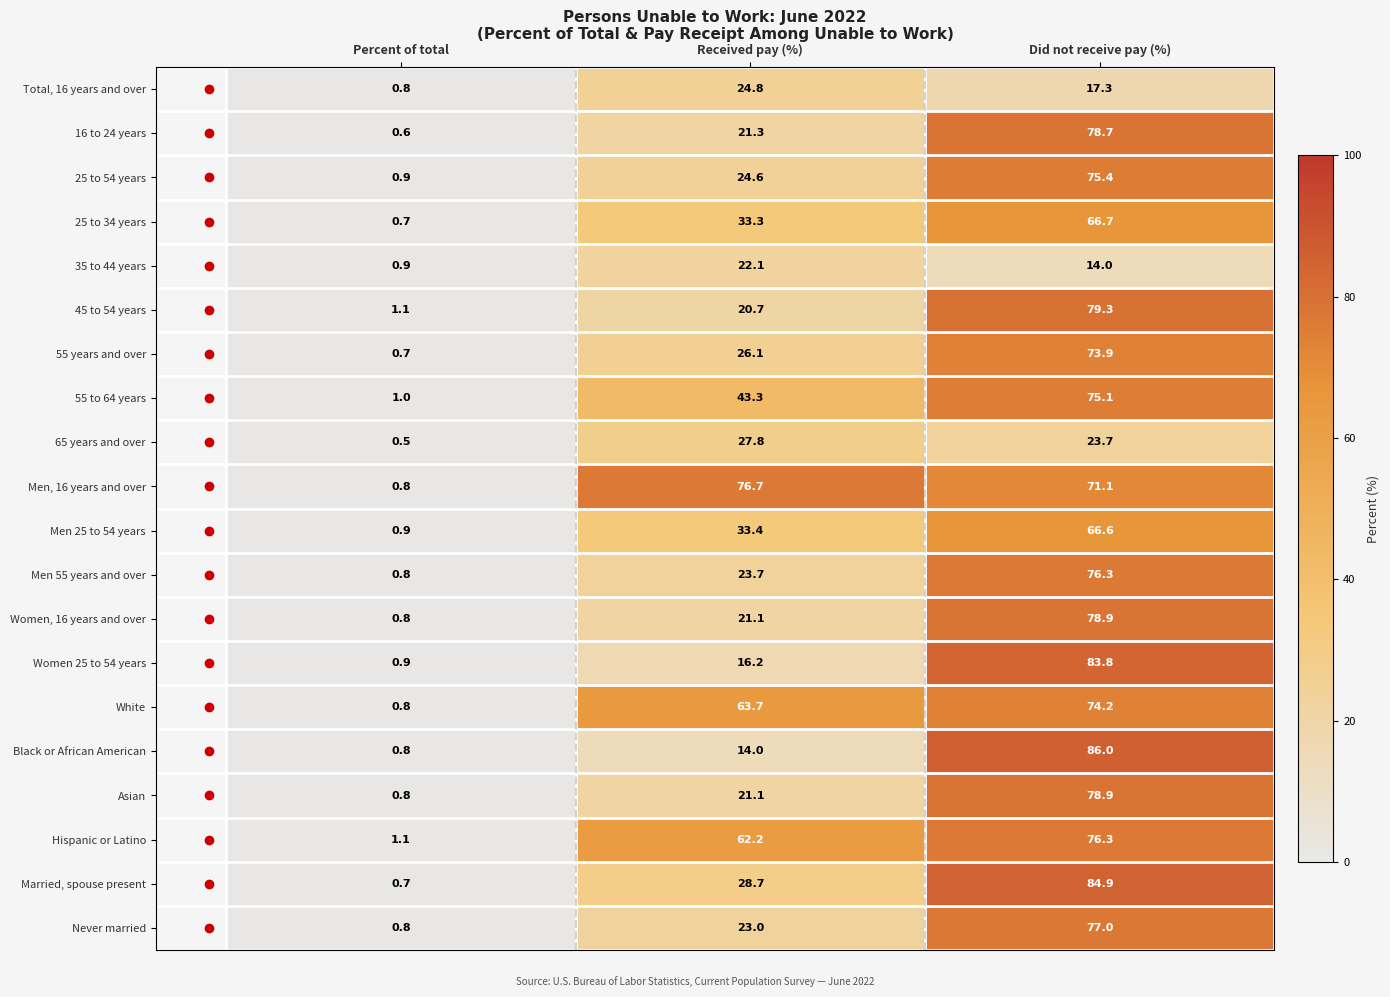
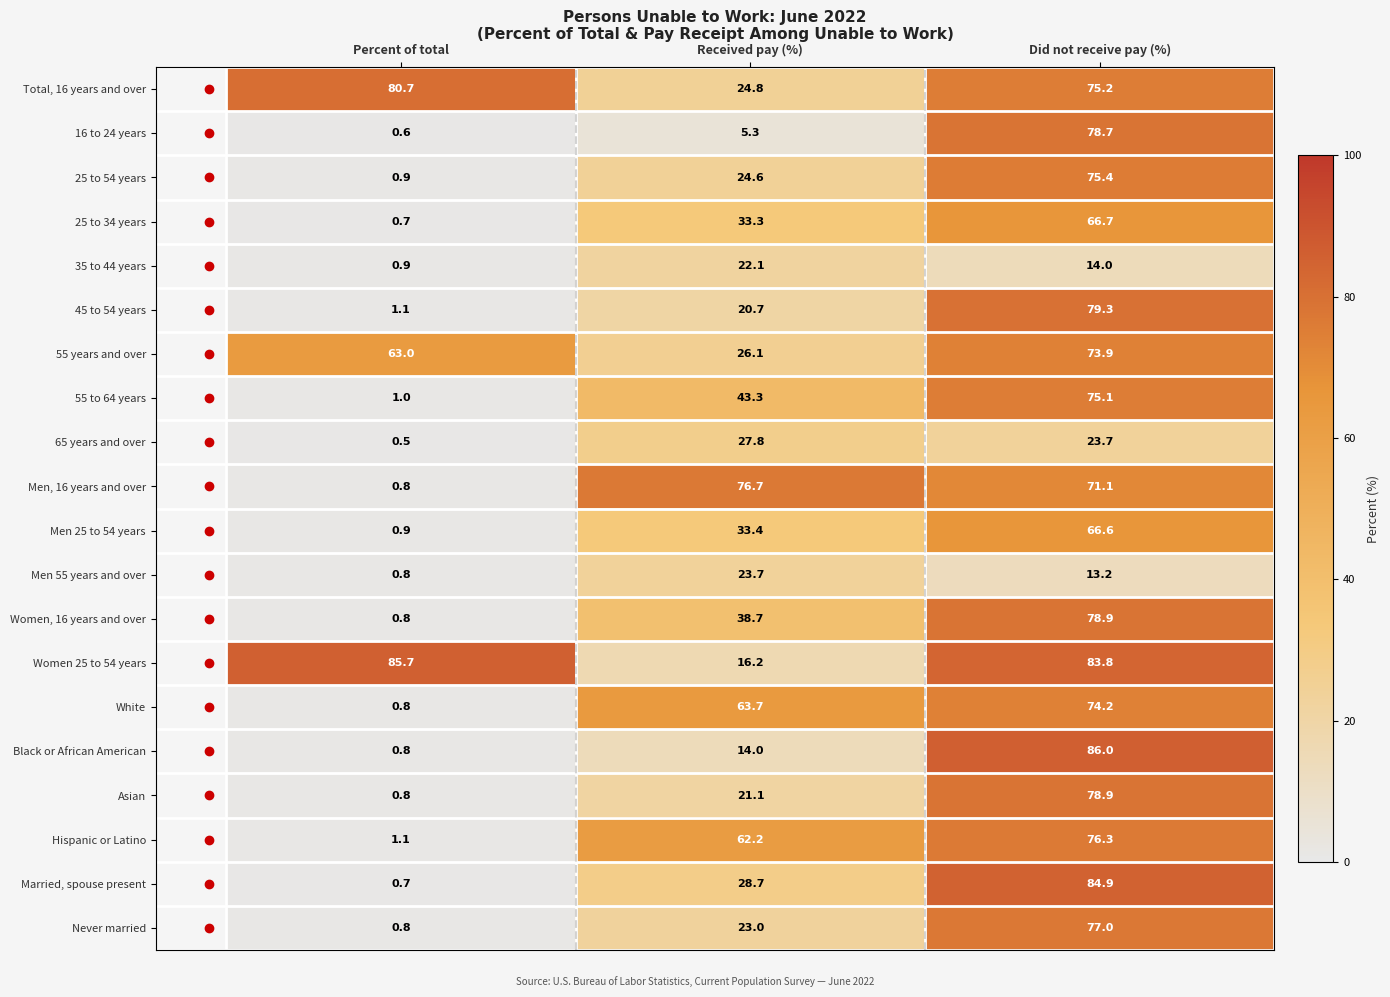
  {
    "Total, 16 years and over": {
-     "Percent of total": 0.8,
+     "Percent of total": 80.7,
      "Received pay (%)": 24.8,
-     "Did not receive pay (%)": 17.3
+     "Did not receive pay (%)": 75.2
    },
    "16 to 24 years": {
      "Percent of total": 0.6,
-     "Received pay (%)": 21.3,
+     "Received pay (%)": 5.3,
      "Did not receive pay (%)": 78.7
    },
    "25 to 54 years": {
      "Percent of total": 0.9,
      "Received pay (%)": 24.6,
      "Did not receive pay (%)": 75.4
    },
    "25 to 34 years": {
      "Percent of total": 0.7,
      "Received pay (%)": 33.3,
      "Did not receive pay (%)": 66.7
    },
    "35 to 44 years": {
      "Percent of total": 0.9,
      "Received pay (%)": 22.1,
      "Did not receive pay (%)": 14.0
    },
    "45 to 54 years": {
      "Percent of total": 1.1,
      "Received pay (%)": 20.7,
      "Did not receive pay (%)": 79.3
    },
    "55 years and over": {
-     "Percent of total": 0.7,
+     "Percent of total": 63.0,
      "Received pay (%)": 26.1,
      "Did not receive pay (%)": 73.9
    },
    "55 to 64 years": {
      "Percent of total": 1.0,
      "Received pay (%)": 43.3,
      "Did not receive pay (%)": 75.1
    },
    "65 years and over": {
      "Percent of total": 0.5,
      "Received pay (%)": 27.8,
      "Did not receive pay (%)": 23.7
    },
    "Men, 16 years and over": {
      "Percent of total": 0.8,
      "Received pay (%)": 76.7,
      "Did not receive pay (%)": 71.1
    },
    "Men 25 to 54 years": {
      "Percent of total": 0.9,
      "Received pay (%)": 33.4,
      "Did not receive pay (%)": 66.6
    },
    "Men 55 years and over": {
      "Percent of total": 0.8,
      "Received pay (%)": 23.7,
-     "Did not receive pay (%)": 76.3
+     "Did not receive pay (%)": 13.2
    },
    "Women, 16 years and over": {
      "Percent of total": 0.8,
-     "Received pay (%)": 21.1,
+     "Received pay (%)": 38.7,
      "Did not receive pay (%)": 78.9
    },
    "Women 25 to 54 years": {
-     "Percent of total": 0.9,
+     "Percent of total": 85.7,
      "Received pay (%)": 16.2,
      "Did not receive pay (%)": 83.8
    },
    "White": {
      "Percent of total": 0.8,
      "Received pay (%)": 63.7,
      "Did not receive pay (%)": 74.2
    },
    "Black or African American": {
      "Percent of total": 0.8,
      "Received pay (%)": 14.0,
      "Did not receive pay (%)": 86.0
    },
    "Asian": {
      "Percent of total": 0.8,
      "Received pay (%)": 21.1,
      "Did not receive pay (%)": 78.9
    },
    "Hispanic or Latino": {
      "Percent of total": 1.1,
      "Received pay (%)": 62.2,
      "Did not receive pay (%)": 76.3
    },
    "Married, spouse present": {
      "Percent of total": 0.7,
      "Received pay (%)": 28.7,
      "Did not receive pay (%)": 84.9
    },
    "Never married": {
      "Percent of total": 0.8,
      "Received pay (%)": 23.0,
      "Did not receive pay (%)": 77.0
    }
  }
